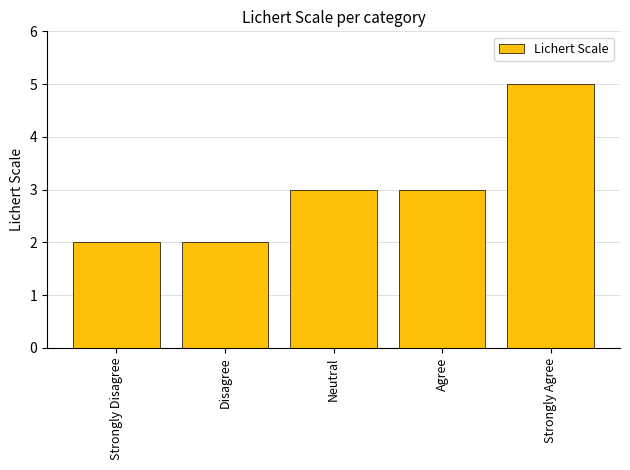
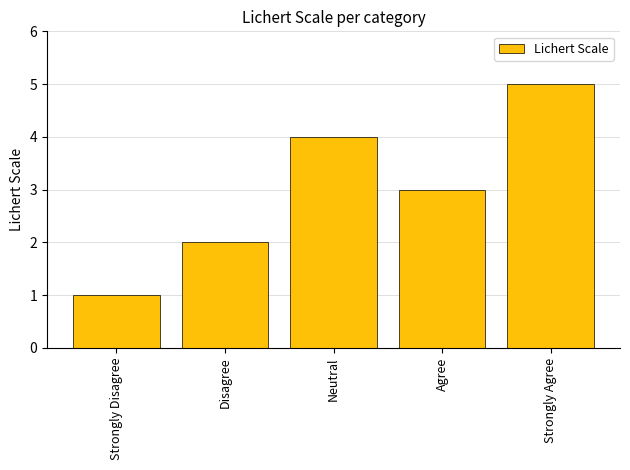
  {
-   "Strongly Disagree": 2,
+   "Strongly Disagree": 1,
    "Disagree": 2,
-   "Neutral": 3,
+   "Neutral": 4,
    "Agree": 3,
    "Strongly Agree": 5
  }
